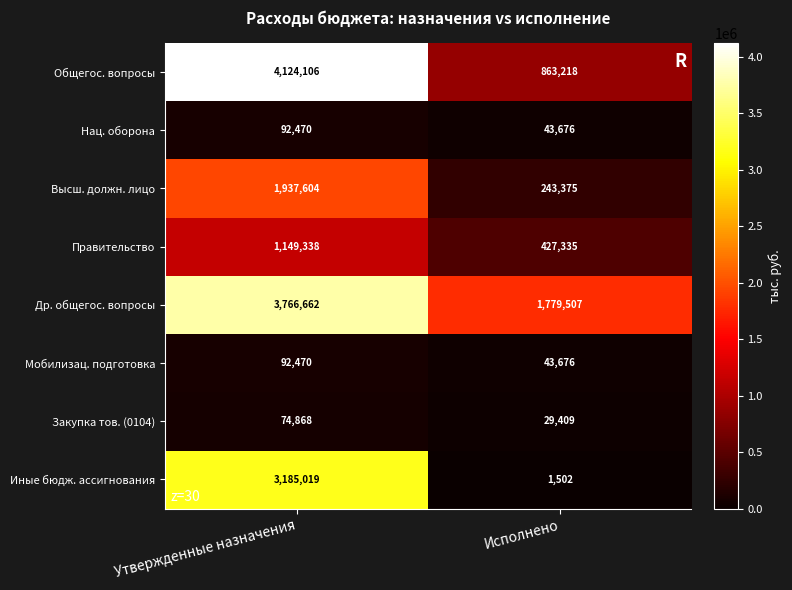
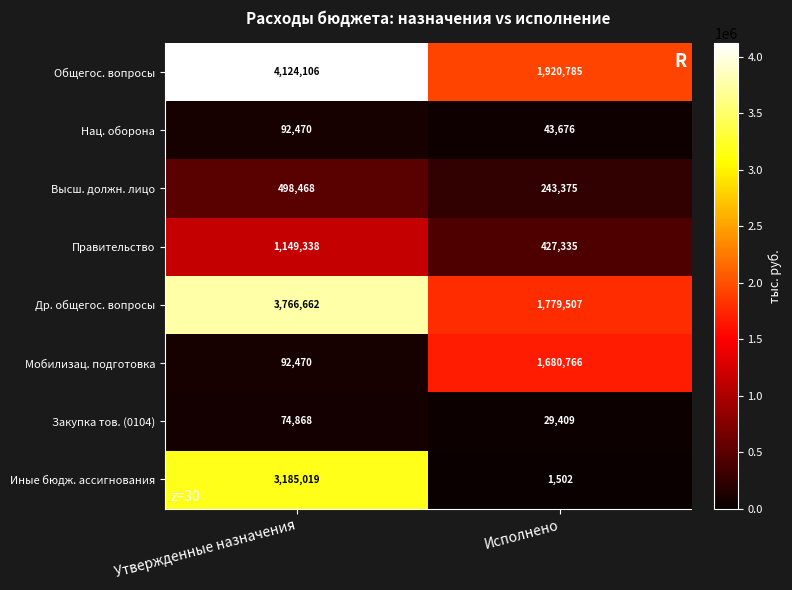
  {
    "Общегос. вопросы": {
      "Утвержденные назначения": "4,124,106",
-     "Исполнено": "863,218"
+     "Исполнено": "1,920,785"
    },
    "Нац. оборона": {
      "Утвержденные назначения": "92,470",
      "Исполнено": "43,676"
    },
    "Высш. должн. лицо": {
-     "Утвержденные назначения": "1,937,604",
+     "Утвержденные назначения": "498,468",
      "Исполнено": "243,375"
    },
    "Правительство": {
      "Утвержденные назначения": "1,149,338",
      "Исполнено": "427,335"
    },
    "Др. общегос. вопросы": {
      "Утвержденные назначения": "3,766,662",
      "Исполнено": "1,779,507"
    },
    "Мобилизац. подготовка": {
      "Утвержденные назначения": "92,470",
-     "Исполнено": "43,676"
+     "Исполнено": "1,680,766"
    },
    "Закупка тов. (0104)": {
      "Утвержденные назначения": "74,868",
      "Исполнено": "29,409"
    },
    "Иные бюдж. ассигнования": {
      "Исполнено": "1,502"
    }
  }
